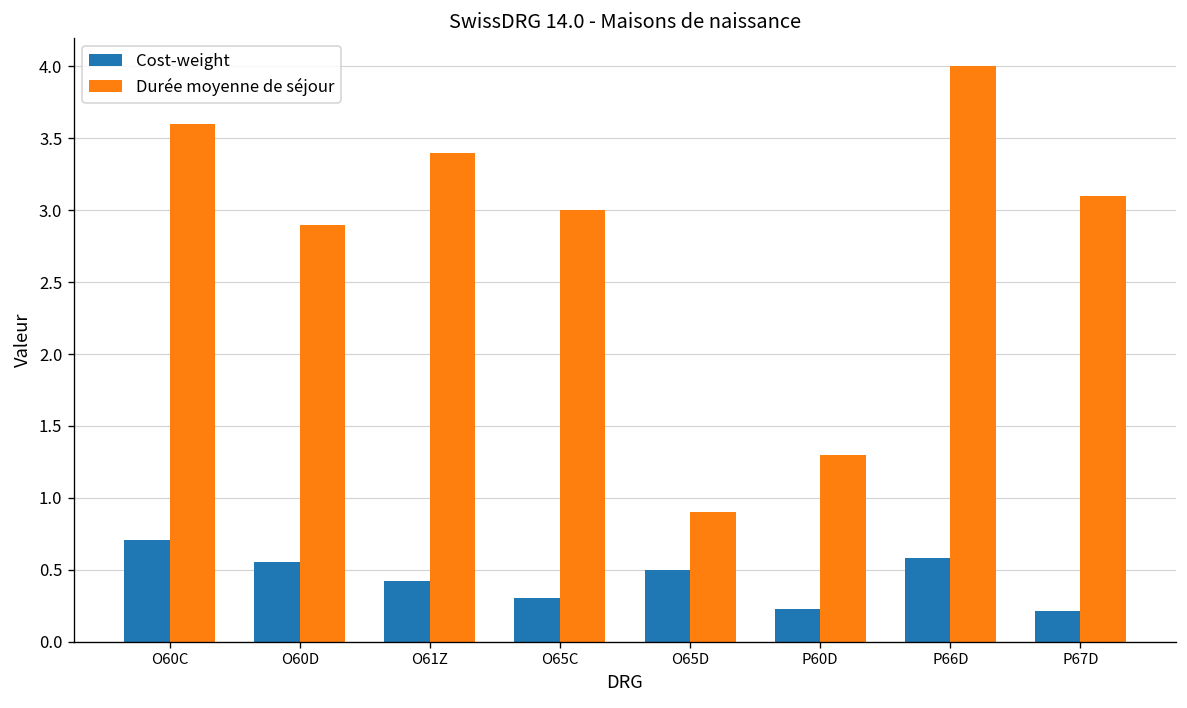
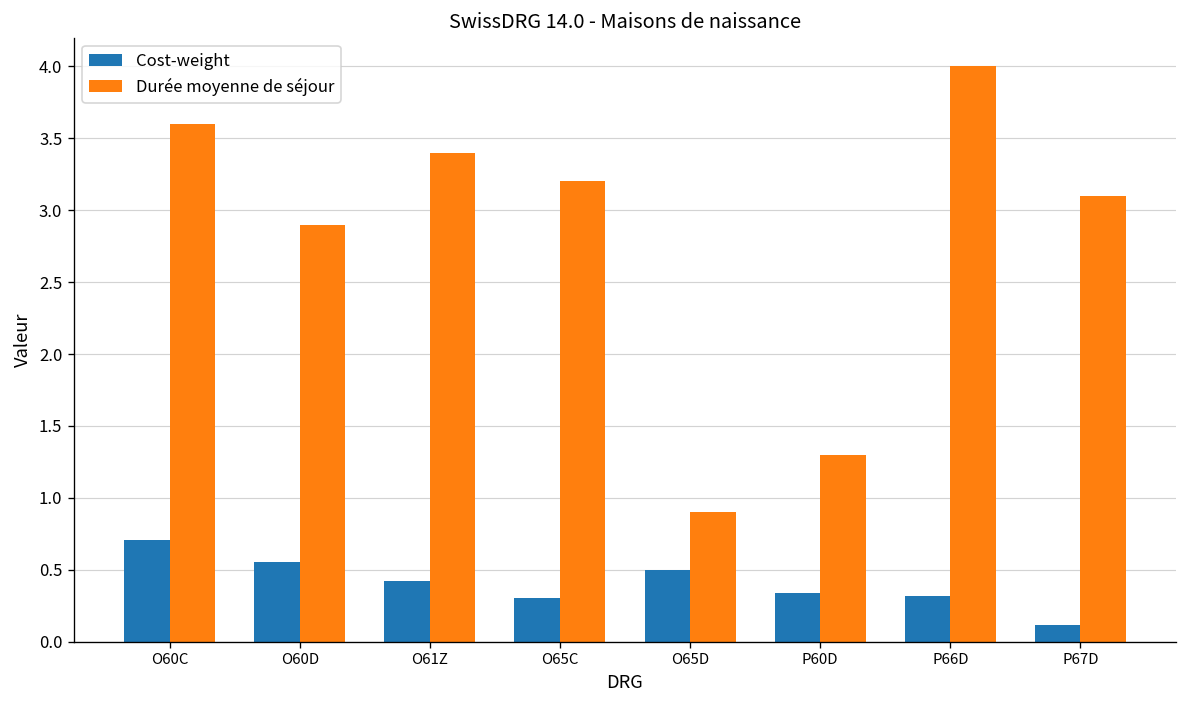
  {
    "Cost-weight": {
      "O60C": 0.70,
      "O60D": 0.55,
      "O61Z": 0.42,
      "O65C": 0.31,
      "O65D": 0.50,
-     "P60D": 0.23,
-     "P66D": 0.58,
-     "P67D": 0.22
+     "P60D": 0.34,
+     "P66D": 0.32,
+     "P67D": 0.12
    },
    "Durée moyenne de séjour": {
      "O60C": 3.6,
      "O60D": 2.9,
      "O61Z": 3.4,
-     "O65C": 3.0,
+     "O65C": 3.2,
      "O65D": 0.9,
      "P60D": 1.3,
      "P66D": 4.0,
      "P67D": 3.1
    }
  }
